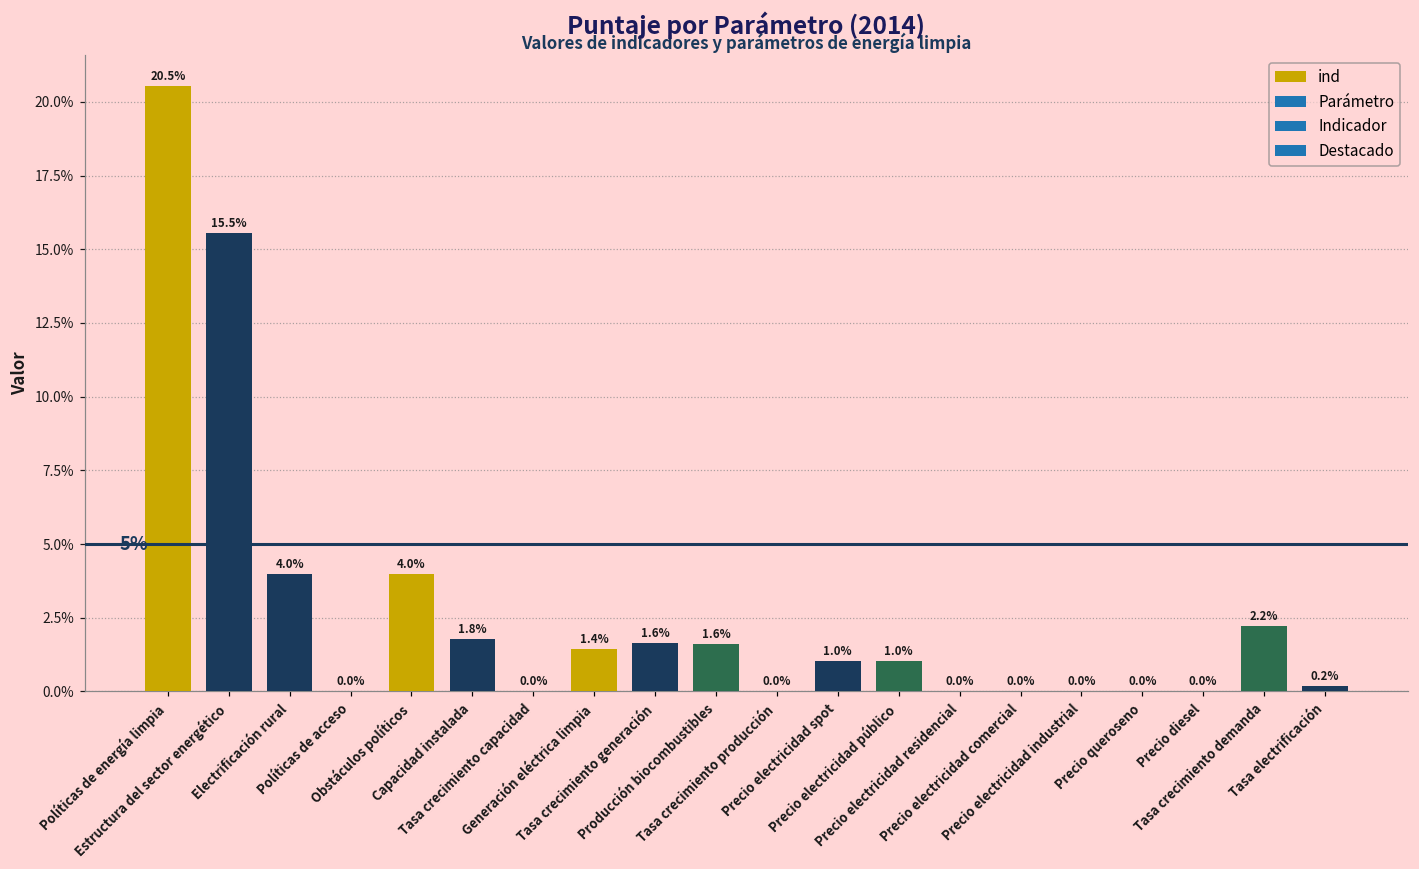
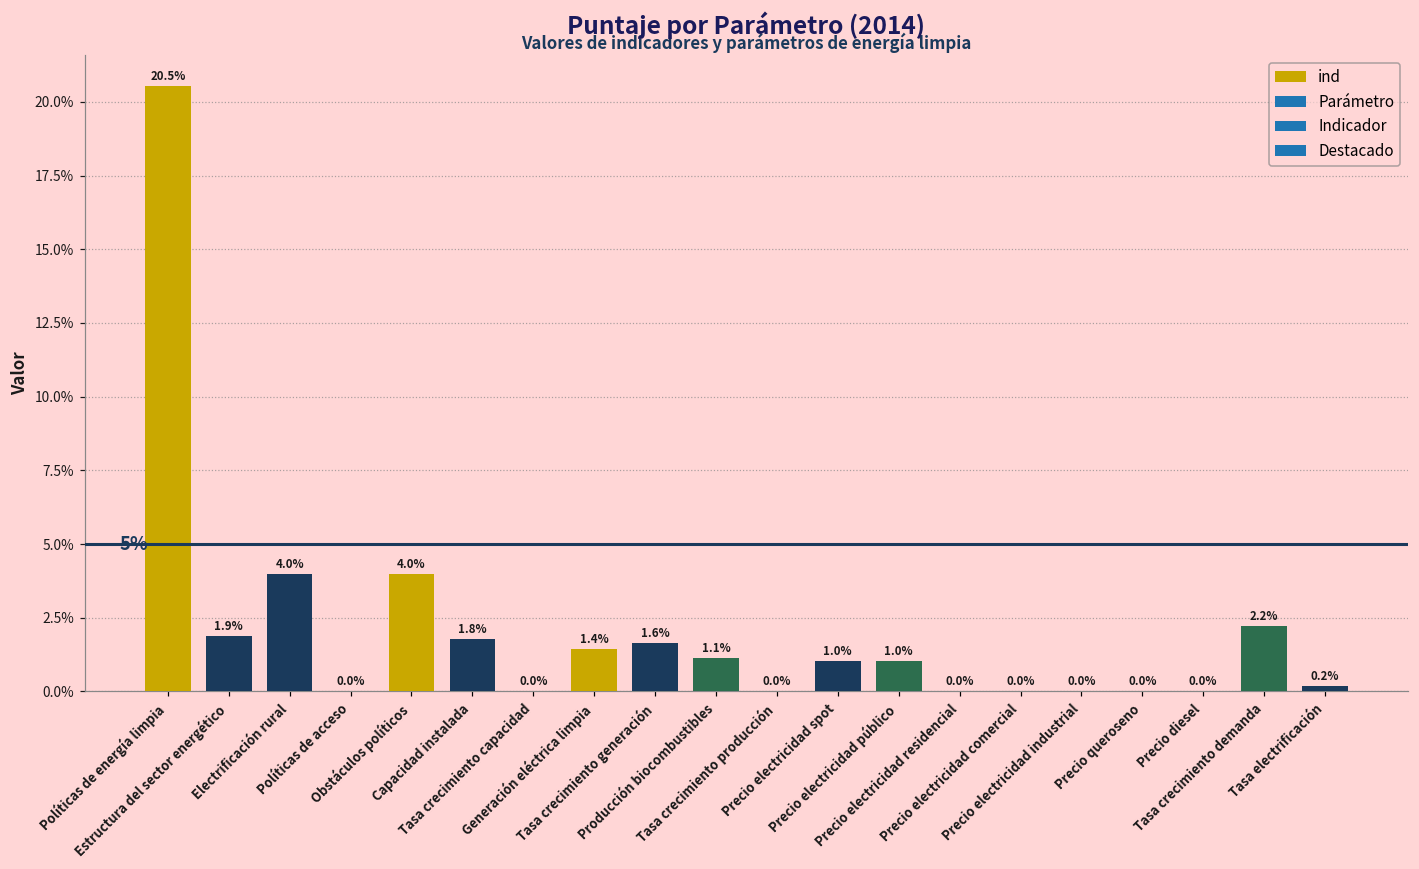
  {
    "Políticas de energía limpia": "20.5%",
-   "Estructura del sector energético": "15.5%",
+   "Estructura del sector energético": "1.9%",
    "Electrificación rural": "4.0%",
    "Políticas de acceso": "0.0%",
    "Obstáculos políticos": "4.0%",
    "Capacidad instalada": "1.8%",
    "Tasa crecimiento capacidad": "0.0%",
    "Generación eléctrica limpia": "1.4%",
    "Tasa crecimiento generación": "1.6%",
-   "Producción biocombustibles": "1.6%",
+   "Producción biocombustibles": "1.1%",
    "Tasa crecimiento producción": "0.0%",
    "Precio electricidad spot": "1.0%",
    "Precio electricidad público": "1.0%",
    "Precio electricidad residencial": "0.0%",
    "Precio electricidad comercial": "0.0%",
    "Precio electricidad industrial": "0.0%",
    "Precio queroseno": "0.0%",
    "Precio diesel": "0.0%",
    "Tasa crecimiento demanda": "2.2%",
    "Tasa electrificación": "0.2%"
  }
